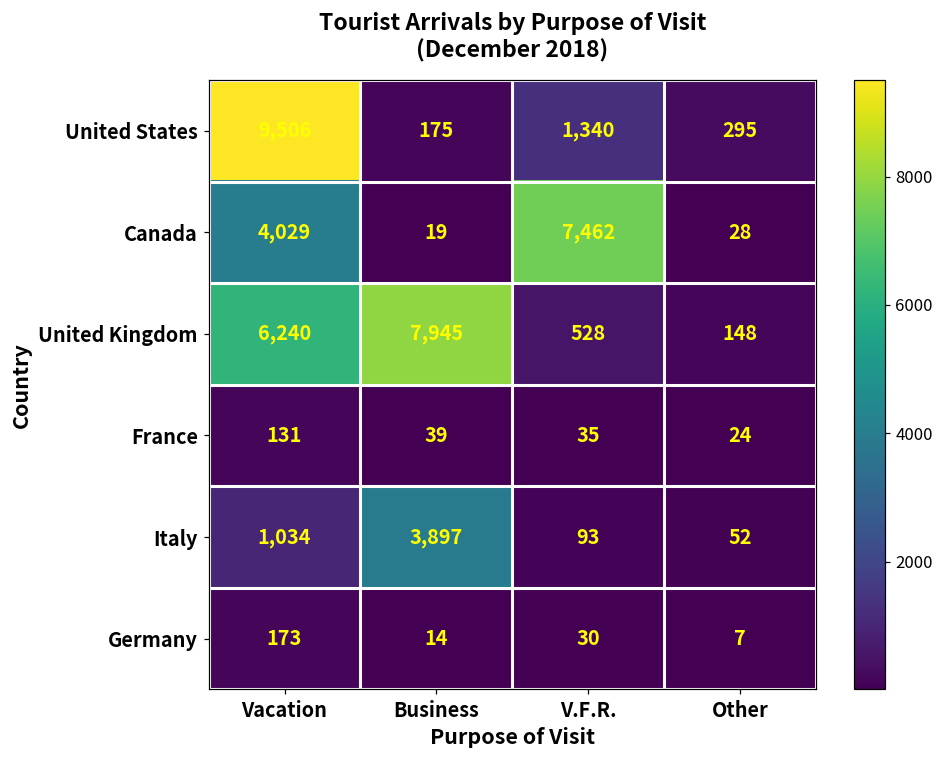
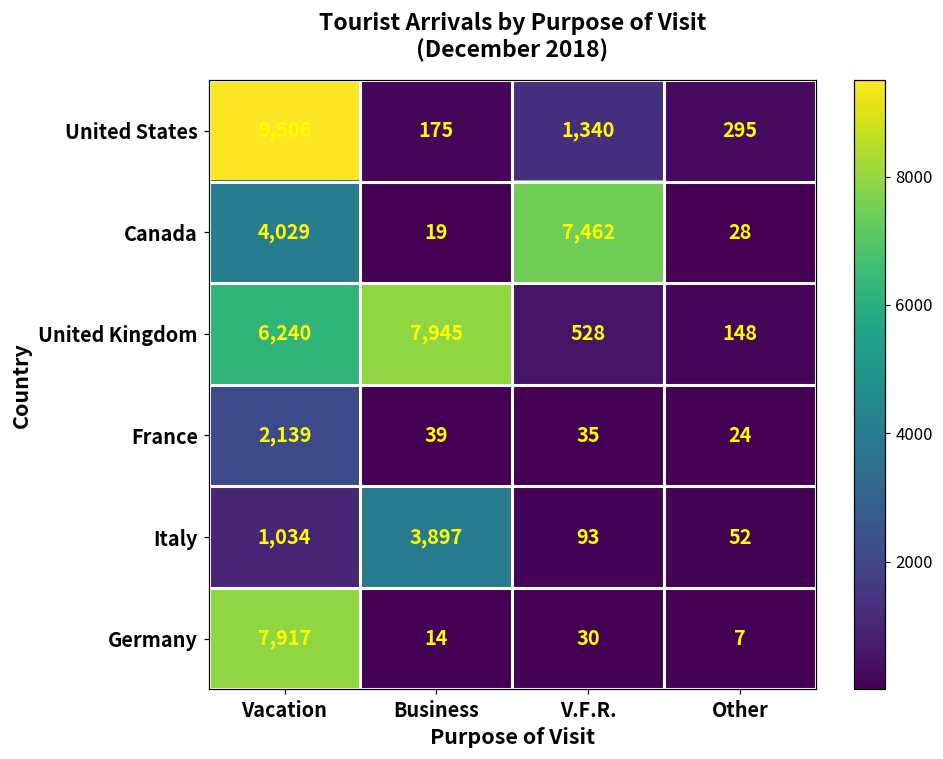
  {
    "United States": {
      "Business": "175",
      "V.F.R.": "1,340",
      "Other": "295"
    },
    "Canada": {
      "Vacation": "4,029",
      "Business": "19",
      "V.F.R.": "7,462",
      "Other": "28"
    },
    "United Kingdom": {
      "Vacation": "6,240",
      "Business": "7,945",
      "V.F.R.": "528",
      "Other": "148"
    },
    "France": {
-     "Vacation": "131",
+     "Vacation": "2,139",
      "Business": "39",
      "V.F.R.": "35",
      "Other": "24"
    },
    "Italy": {
      "Vacation": "1,034",
      "Business": "3,897",
      "V.F.R.": "93",
      "Other": "52"
    },
    "Germany": {
-     "Vacation": "173",
+     "Vacation": "7,917",
      "Business": "14",
      "V.F.R.": "30",
      "Other": "7"
    }
  }
